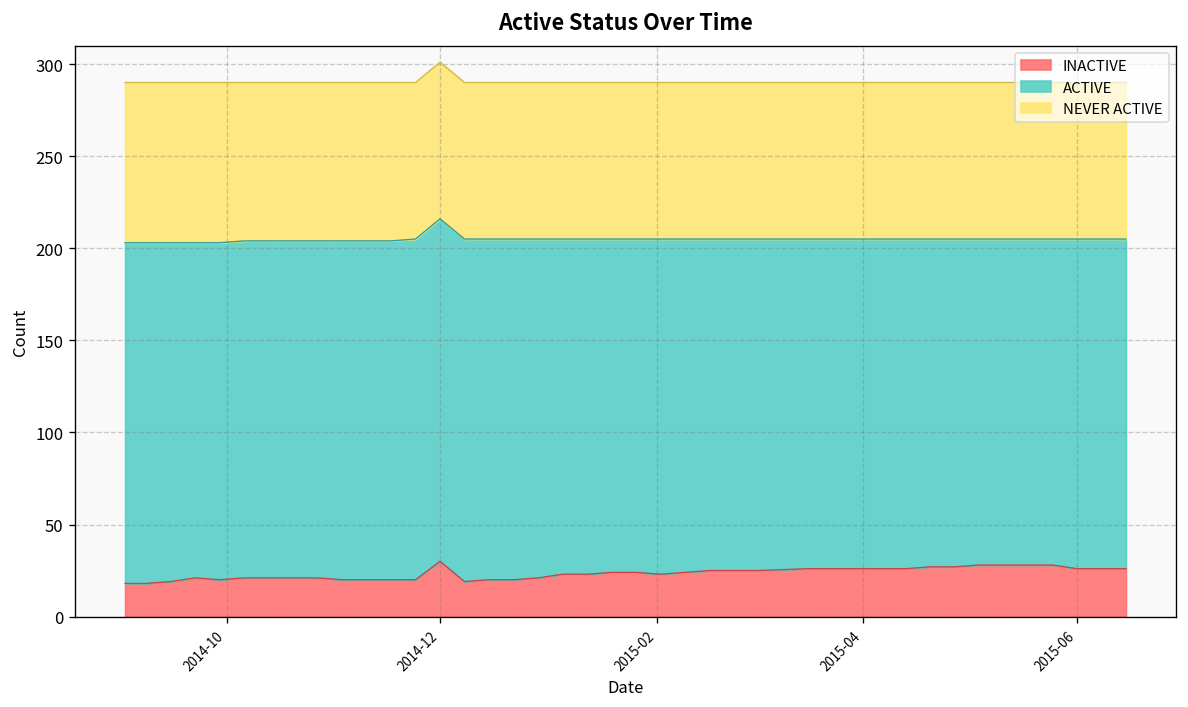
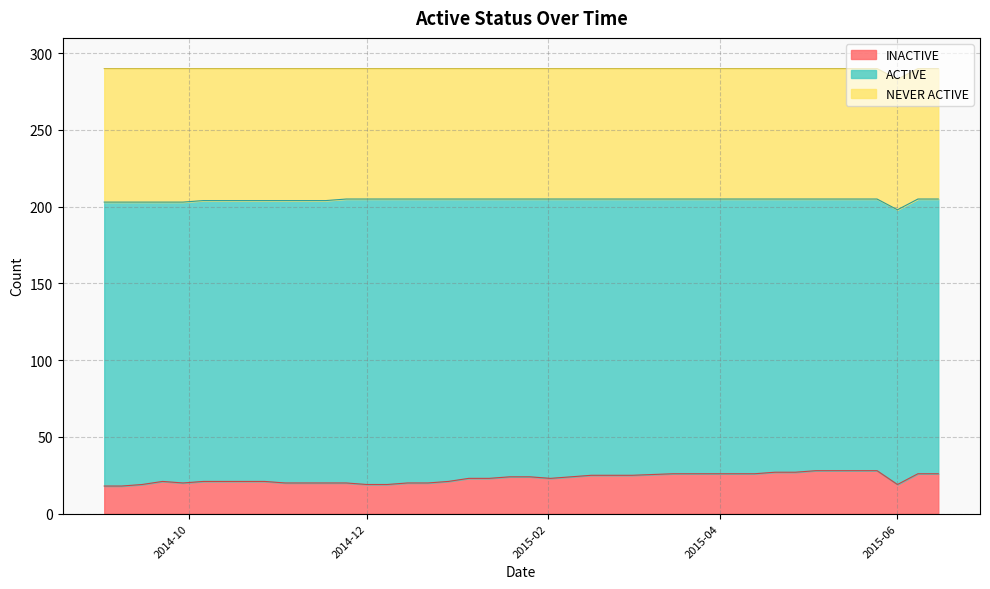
  {
    "INACTIVE": {
-     "2014-12": 30,
-     "2015-06": 26
+     "2014-12": 19,
+     "2015-06": 19
    },
    "ACTIVE": {
      "2014-12": 186,
      "2015-06": 179
    },
    "NEVER ACTIVE": {
      "2014-12": 85
    }
  }
